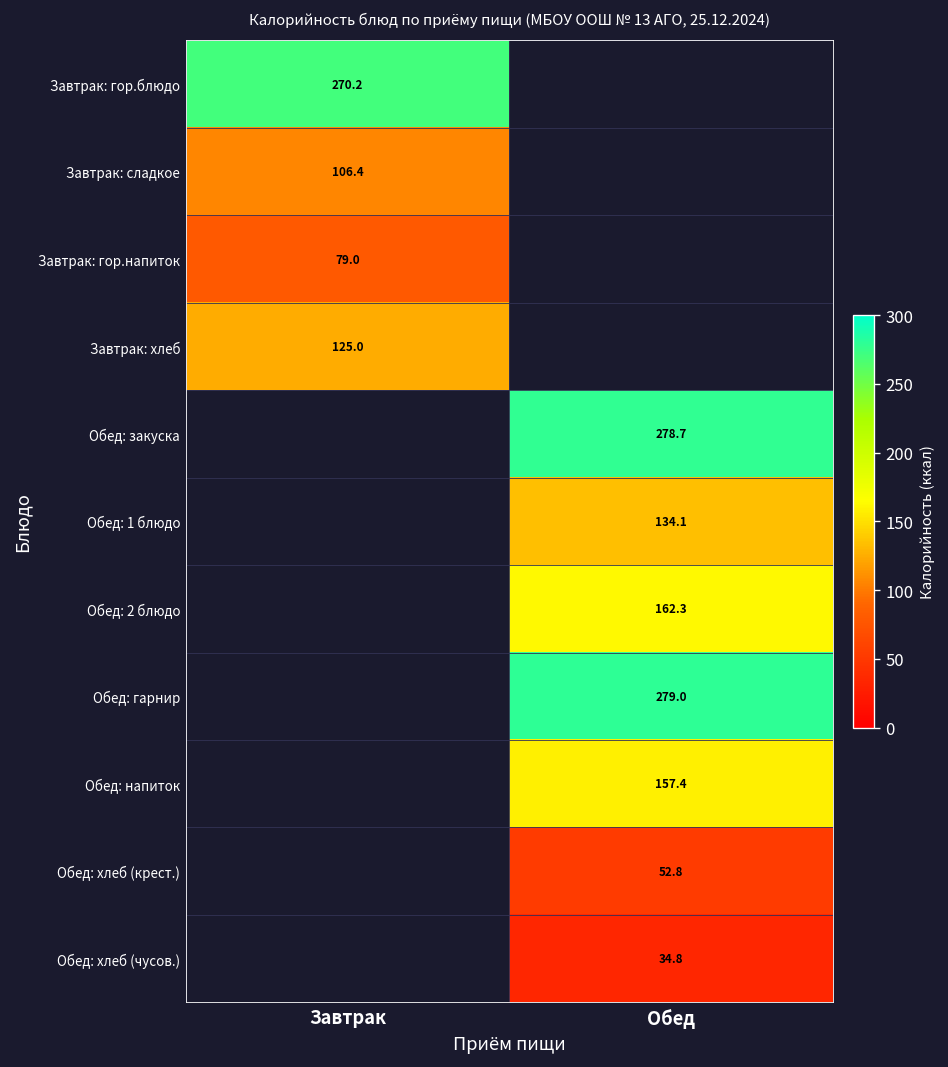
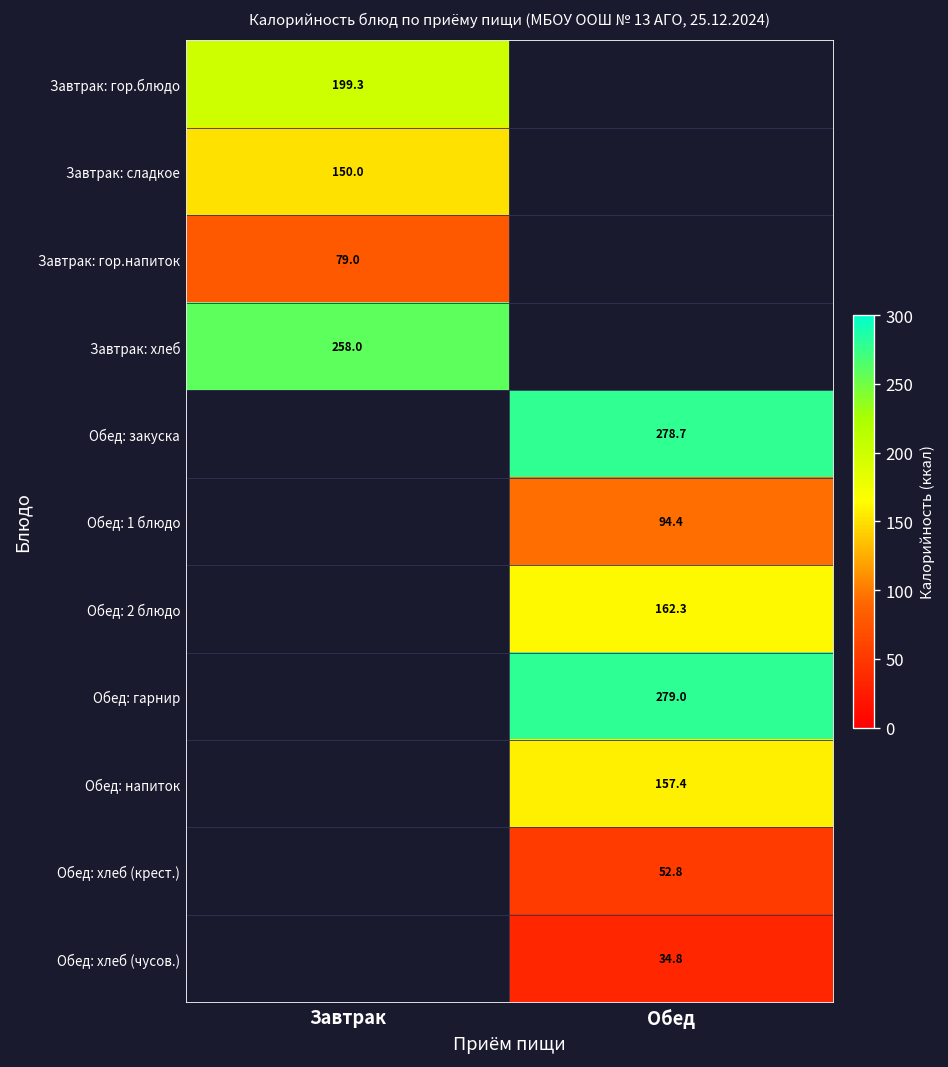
  {
    "Завтрак: гор.блюдо": {
-     "Завтрак": 270.2
+     "Завтрак": 199.3
    },
    "Завтрак: сладкое": {
-     "Завтрак": 106.4
+     "Завтрак": 150.0
    },
    "Завтрак: гор.напиток": {
      "Завтрак": 79.0
    },
    "Завтрак: хлеб": {
-     "Завтрак": 125.0
+     "Завтрак": 258.0
    },
    "Обед: закуска": {
      "Обед": 278.7
    },
    "Обед: 1 блюдо": {
-     "Обед": 134.1
+     "Обед": 94.4
    },
    "Обед: 2 блюдо": {
      "Обед": 162.3
    },
    "Обед: гарнир": {
      "Обед": 279.0
    },
    "Обед: напиток": {
      "Обед": 157.4
    },
    "Обед: хлеб (крест.)": {
      "Обед": 52.8
    },
    "Обед: хлеб (чусов.)": {
      "Обед": 34.8
    }
  }
